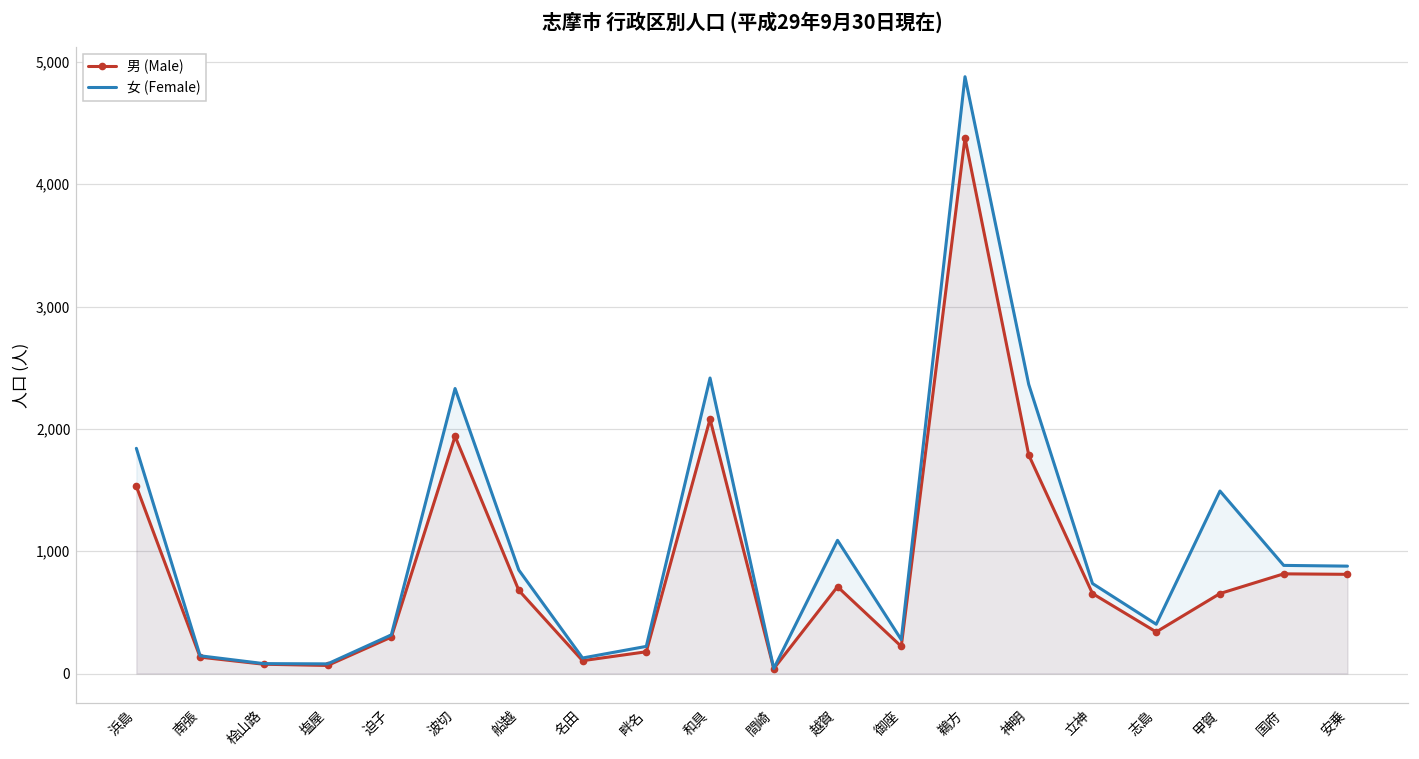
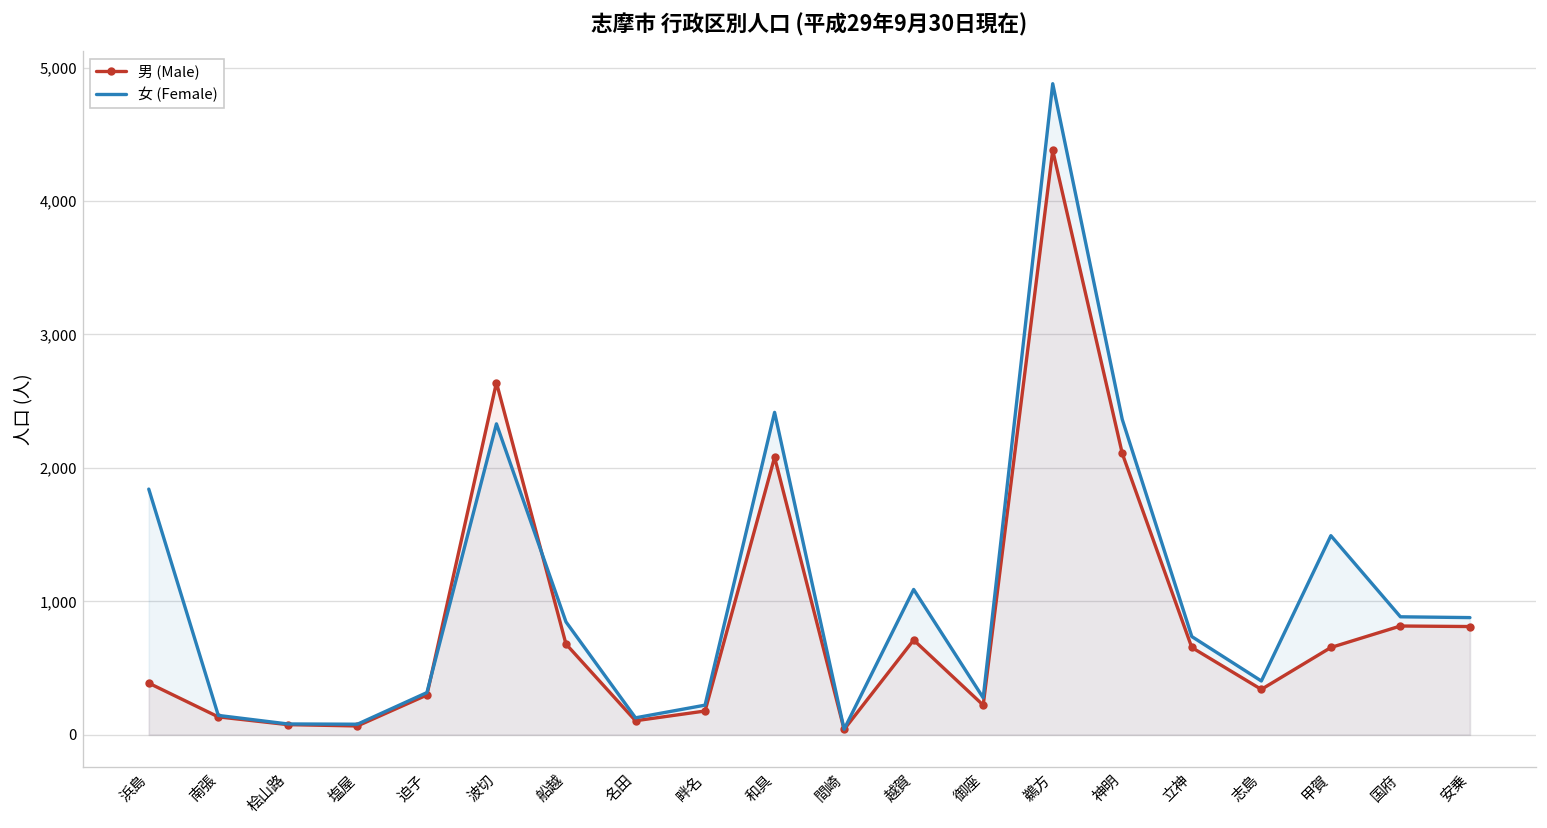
  {
    "男 (Male)": {
-     "浜島": "1,530",
-     "波切": "1,940",
+     "浜島": "390",
+     "波切": "2,640",
      "船越": "680",
      "畔名": "180",
      "和具": "2,080",
      "越賀": "710",
      "御座": "220",
      "鵜方": "4,380",
-     "神明": "1,790",
+     "神明": "2,110",
      "立神": "650",
      "志島": "340",
      "甲賀": "650",
      "国府": "820",
      "安乗": "810"
    },
    "女 (Female)": {
      "浜島": "1,840",
      "波切": "2,330",
      "船越": "850",
      "畔名": "220",
      "和具": "2,420",
      "越賀": "1,090",
      "御座": "280",
      "鵜方": "4,880",
      "神明": "2,360",
      "立神": "740",
      "志島": "400",
      "甲賀": "1,490",
      "国府": "880",
      "安乗": "880"
    }
  }
